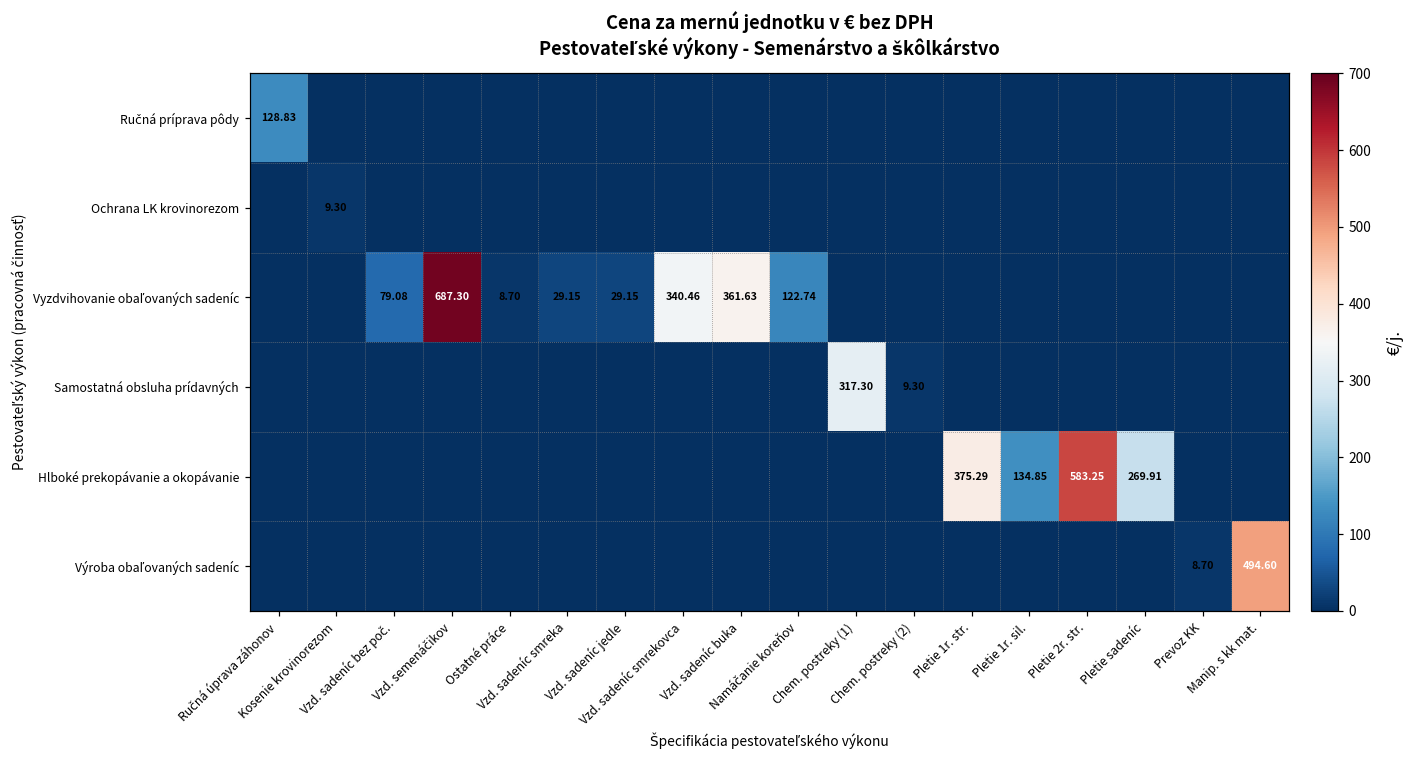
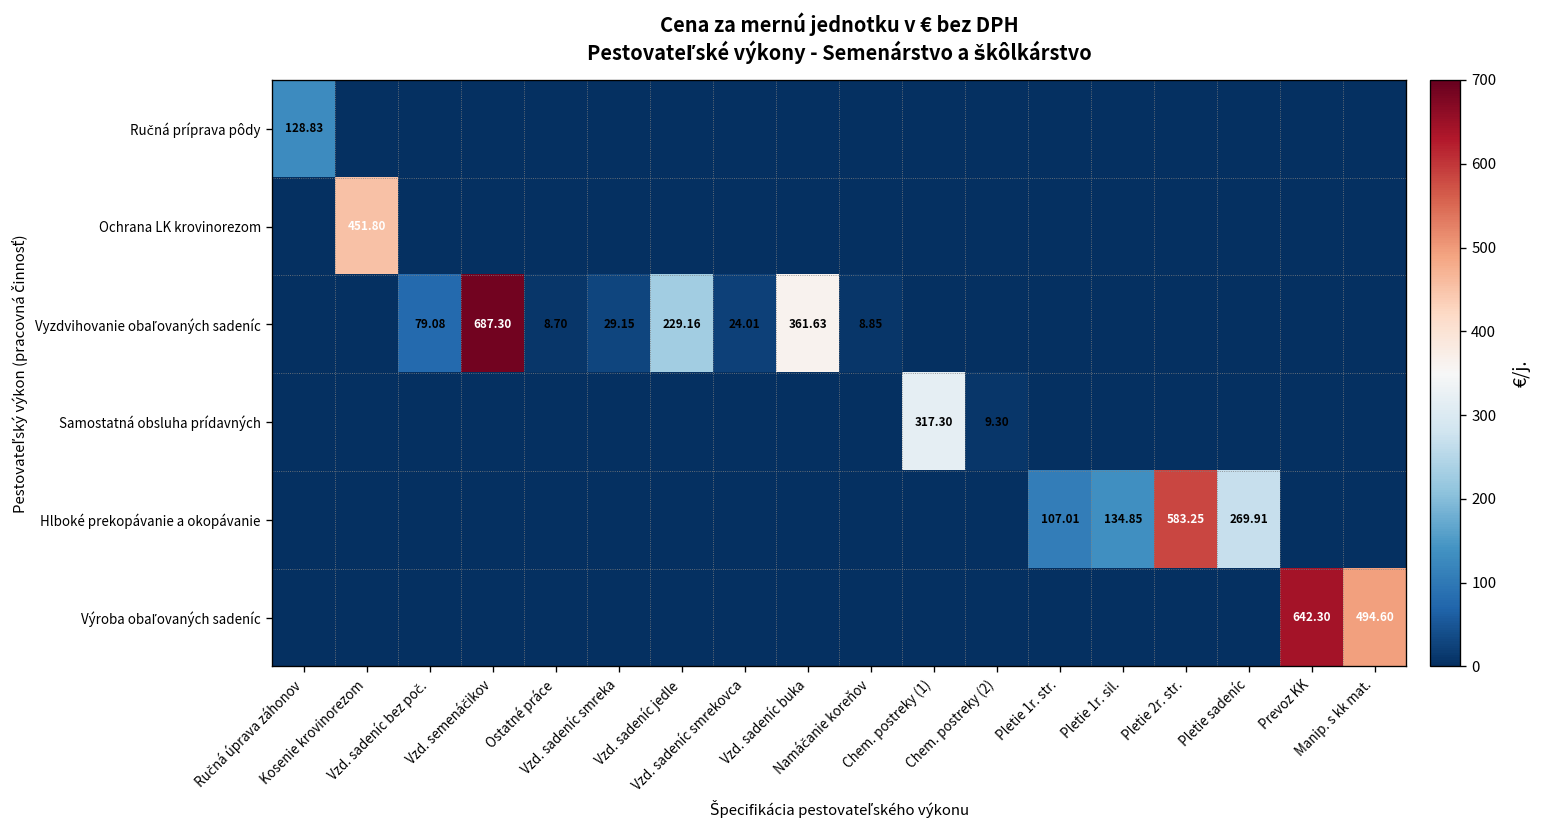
  {
    "Ručná príprava pôdy": {
      "Ručná úprava záhonov": 128.83
    },
    "Ochrana LK krovinorezom": {
-     "Kosenie krovinorezom": 9.30
+     "Kosenie krovinorezom": 451.80
    },
    "Vyzdvihovanie obaľovaných sadeníc": {
      "Vzd. sadeníc bez poč.": 79.08,
      "Vzd. semenáčikov": 687.30,
      "Ostatné práce": 8.70,
      "Vzd. sadeníc smreka": 29.15,
-     "Vzd. sadeníc jedle": 29.15,
-     "Vzd. sadeníc smrekovca": 340.46,
+     "Vzd. sadeníc jedle": 229.16,
+     "Vzd. sadeníc smrekovca": 24.01,
      "Vzd. sadeníc buka": 361.63,
-     "Namáčanie koreňov": 122.74
+     "Namáčanie koreňov": 8.85
    },
    "Samostatná obsluha prídavných": {
      "Chem. postreky (1)": 317.30,
      "Chem. postreky (2)": 9.30
    },
    "Hlboké prekopávanie a okopávanie": {
-     "Pletie 1r. str.": 375.29,
+     "Pletie 1r. str.": 107.01,
      "Pletie 1r. sil.": 134.85,
      "Pletie 2r. str.": 583.25,
      "Pletie sadeníc": 269.91
    },
    "Výroba obaľovaných sadeníc": {
-     "Prevoz KK": 8.70,
+     "Prevoz KK": 642.30,
      "Manip. s kk mat.": 494.60
    }
  }
